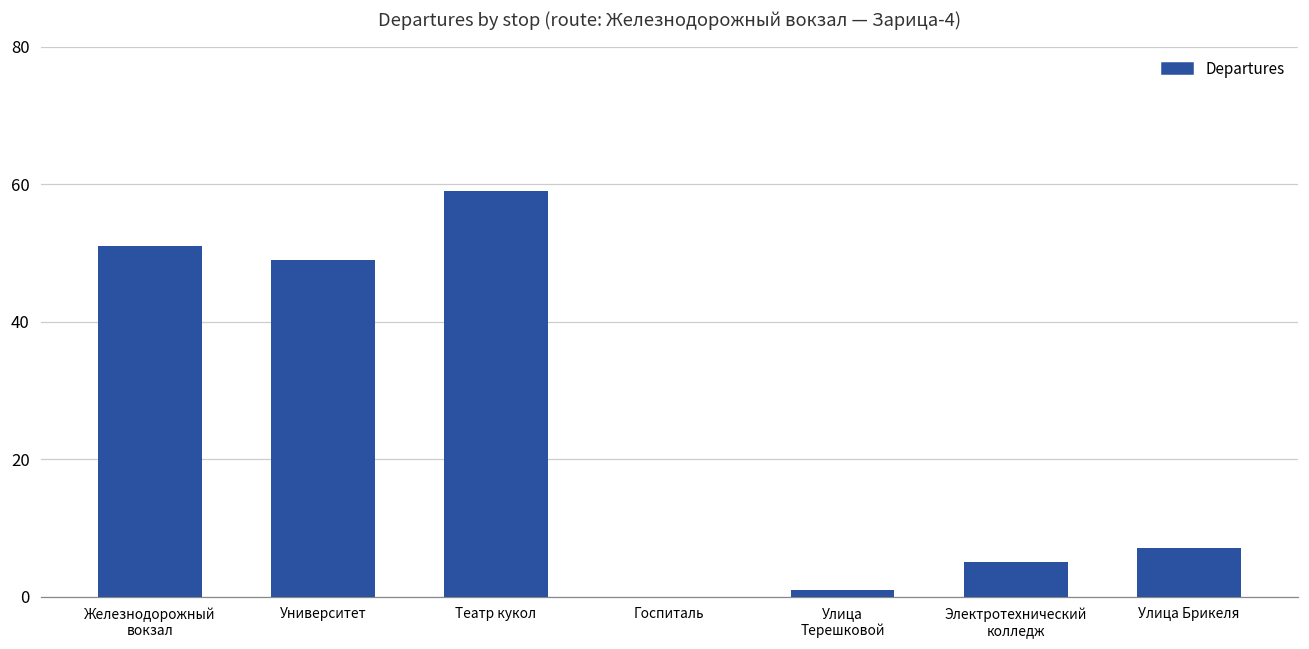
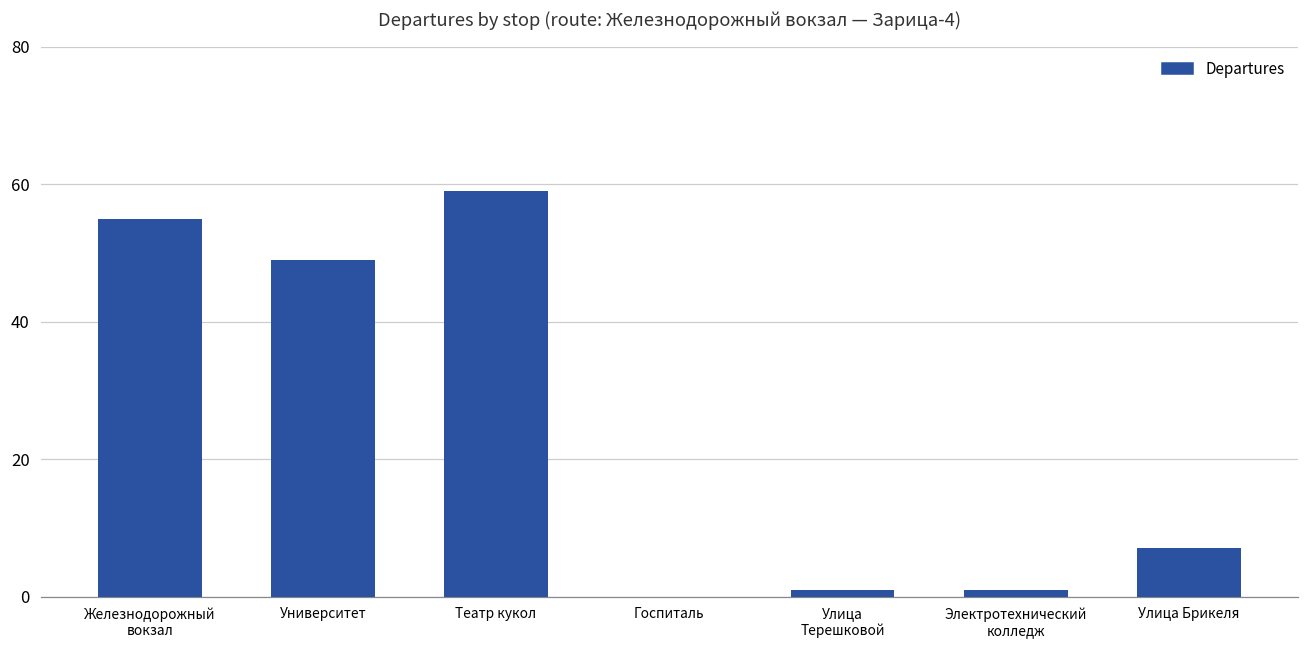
  {
-   "Железнодорожный вокзал": 51,
+   "Железнодорожный вокзал": 55,
    "Университет": 49,
    "Театр кукол": 59,
    "Госпиталь": 0,
    "Улица Терешковой": 1,
-   "Электротехнический колледж": 5,
+   "Электротехнический колледж": 1,
    "Улица Брикеля": 7
  }
